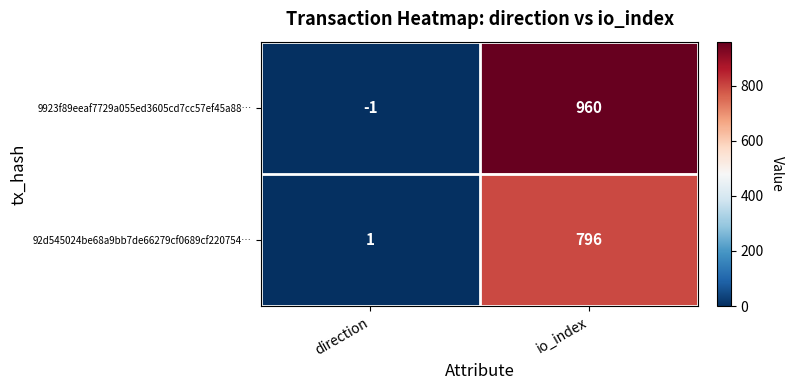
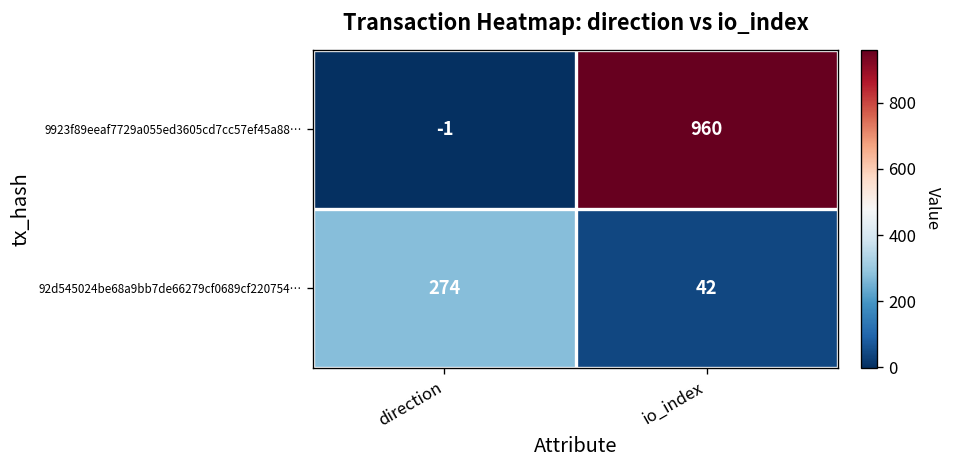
  {
    "9923f89eeaf7729a055ed3605cd7cc57ef45a88…": {
      "direction": -1,
      "io_index": 960
    },
    "92d545024be68a9bb7de66279cf0689cf220754…": {
-     "direction": 1,
-     "io_index": 796
+     "direction": 274,
+     "io_index": 42
    }
  }
